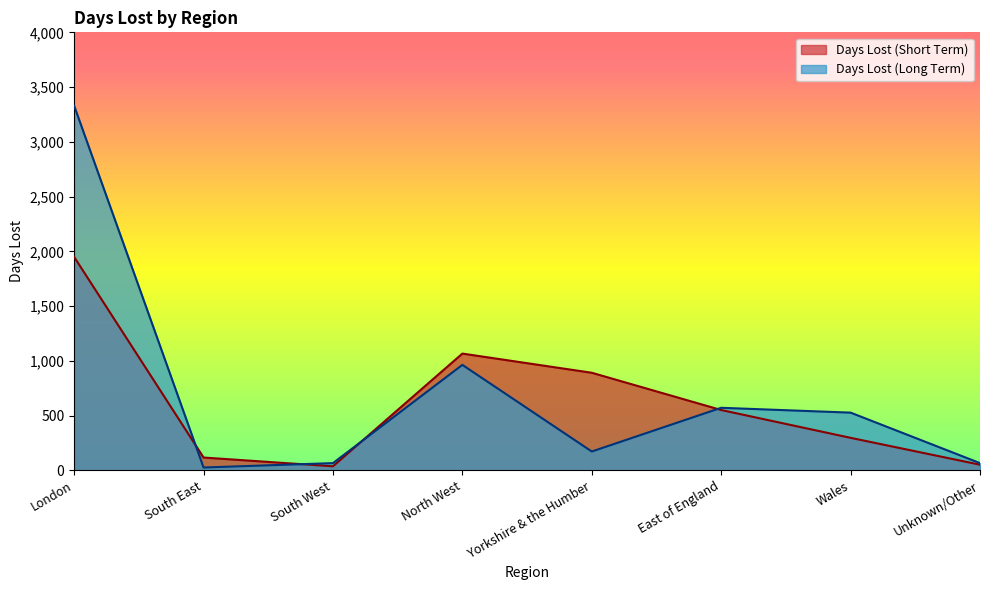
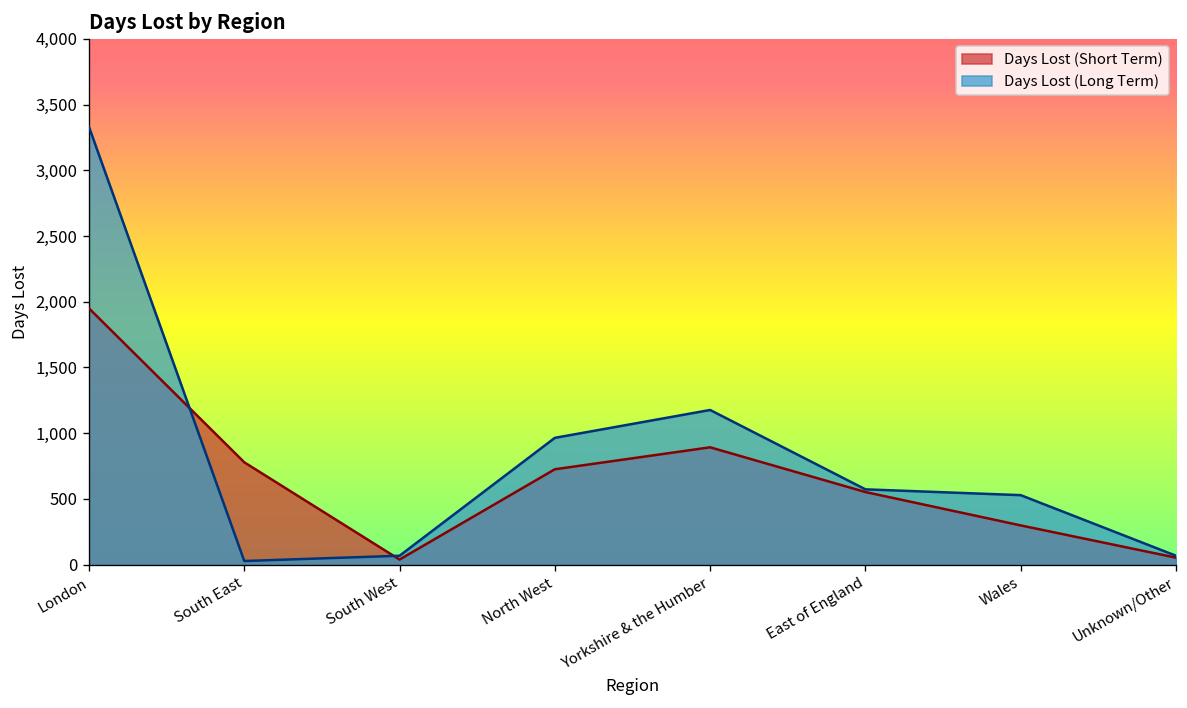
  {
    "Days Lost (Short Term)": {
      "London": "1,950",
-     "South East": "120",
+     "South East": "780",
      "South West": "40",
-     "North West": "1,070",
+     "North West": "730",
      "Yorkshire & the Humber": "890",
      "Wales": "300"
    },
    "Days Lost (Long Term)": {
      "London": "3,330",
      "South East": "30",
      "South West": "70",
      "North West": "960",
-     "Yorkshire & the Humber": "170",
+     "Yorkshire & the Humber": "1,180",
      "Wales": "530"
    }
  }
